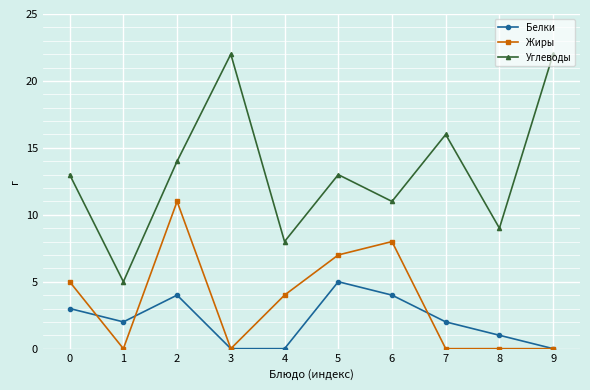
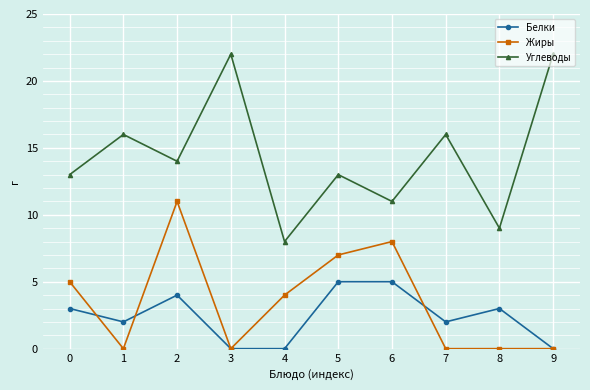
  {
    "Белки": {
      "0": 3,
      "1": 2,
      "2": 4,
      "4": 0,
      "5": 5,
-     "6": 4,
+     "6": 5,
      "7": 2,
-     "8": 1
+     "8": 3
    },
    "Жиры": {
      "0": 5,
      "1": 0,
      "2": 11,
      "4": 4,
      "5": 7,
      "6": 8,
      "7": 0,
      "8": 0
    },
    "Углеводы": {
      "0": 13,
-     "1": 5,
+     "1": 16,
      "2": 14,
      "3": 22,
      "4": 8,
      "5": 13,
      "6": 11,
      "7": 16,
      "8": 9
    }
  }
